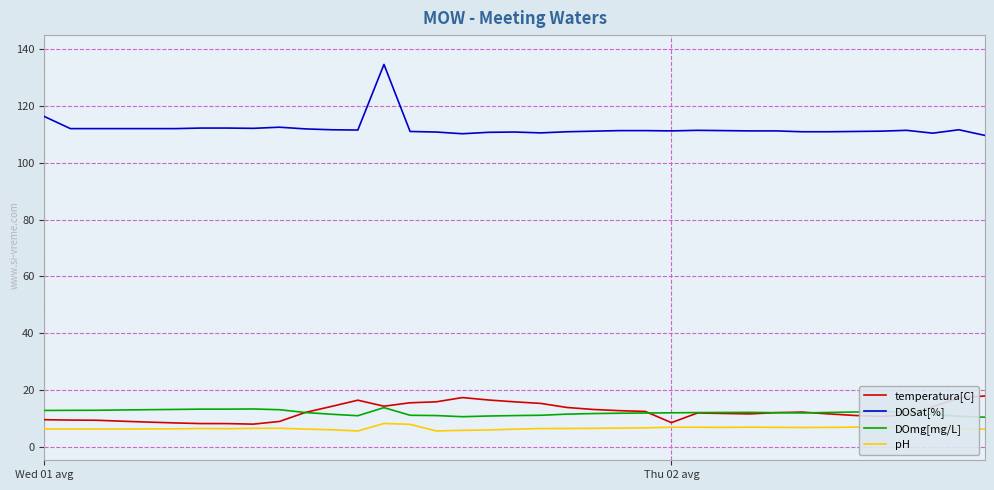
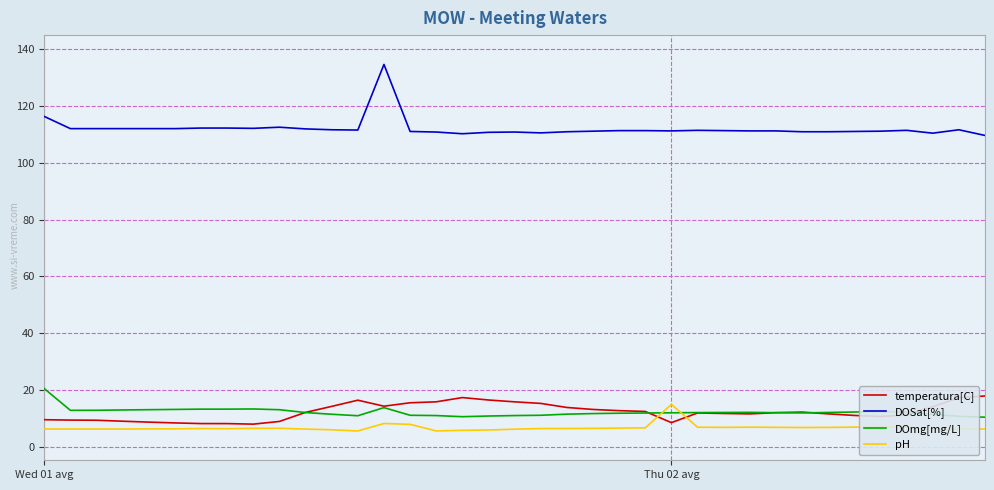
  {
    "temperatura[C]": {
      "Wed 01 avg": 10,
      "Thu 02 avg": 8
    },
    "DOSat[%]": {
      "Wed 01 avg": 116,
      "Thu 02 avg": 111
    },
    "DOmg[mg/L]": {
-     "Wed 01 avg": 13,
+     "Wed 01 avg": 20,
      "Thu 02 avg": 12
    },
    "pH": {
      "Wed 01 avg": 6,
-     "Thu 02 avg": 7
+     "Thu 02 avg": 15
    }
  }
